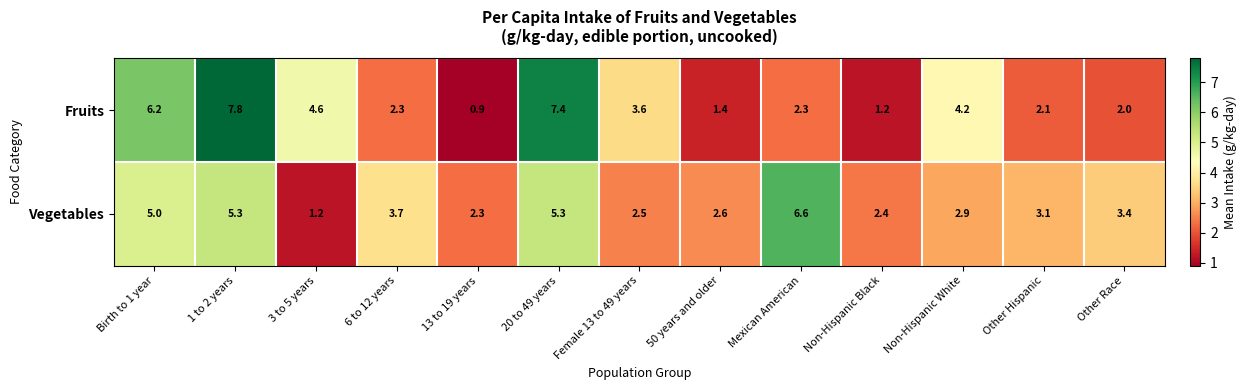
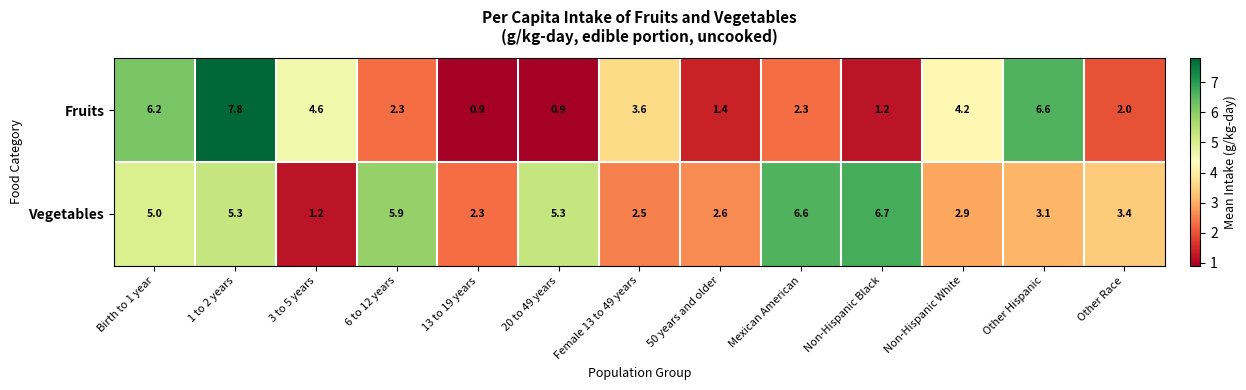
  {
    "Fruits": {
      "Birth to 1 year": 6.2,
      "1 to 2 years": 7.8,
      "3 to 5 years": 4.6,
      "6 to 12 years": 2.3,
      "13 to 19 years": 0.9,
-     "20 to 49 years": 7.4,
+     "20 to 49 years": 0.9,
      "Female 13 to 49 years": 3.6,
      "50 years and older": 1.4,
      "Mexican American": 2.3,
      "Non-Hispanic Black": 1.2,
      "Non-Hispanic White": 4.2,
-     "Other Hispanic": 2.1,
+     "Other Hispanic": 6.6,
      "Other Race": 2.0
    },
    "Vegetables": {
      "Birth to 1 year": 5.0,
      "1 to 2 years": 5.3,
      "3 to 5 years": 1.2,
-     "6 to 12 years": 3.7,
+     "6 to 12 years": 5.9,
      "13 to 19 years": 2.3,
      "20 to 49 years": 5.3,
      "Female 13 to 49 years": 2.5,
      "50 years and older": 2.6,
      "Mexican American": 6.6,
-     "Non-Hispanic Black": 2.4,
+     "Non-Hispanic Black": 6.7,
      "Non-Hispanic White": 2.9,
      "Other Hispanic": 3.1,
      "Other Race": 3.4
    }
  }
